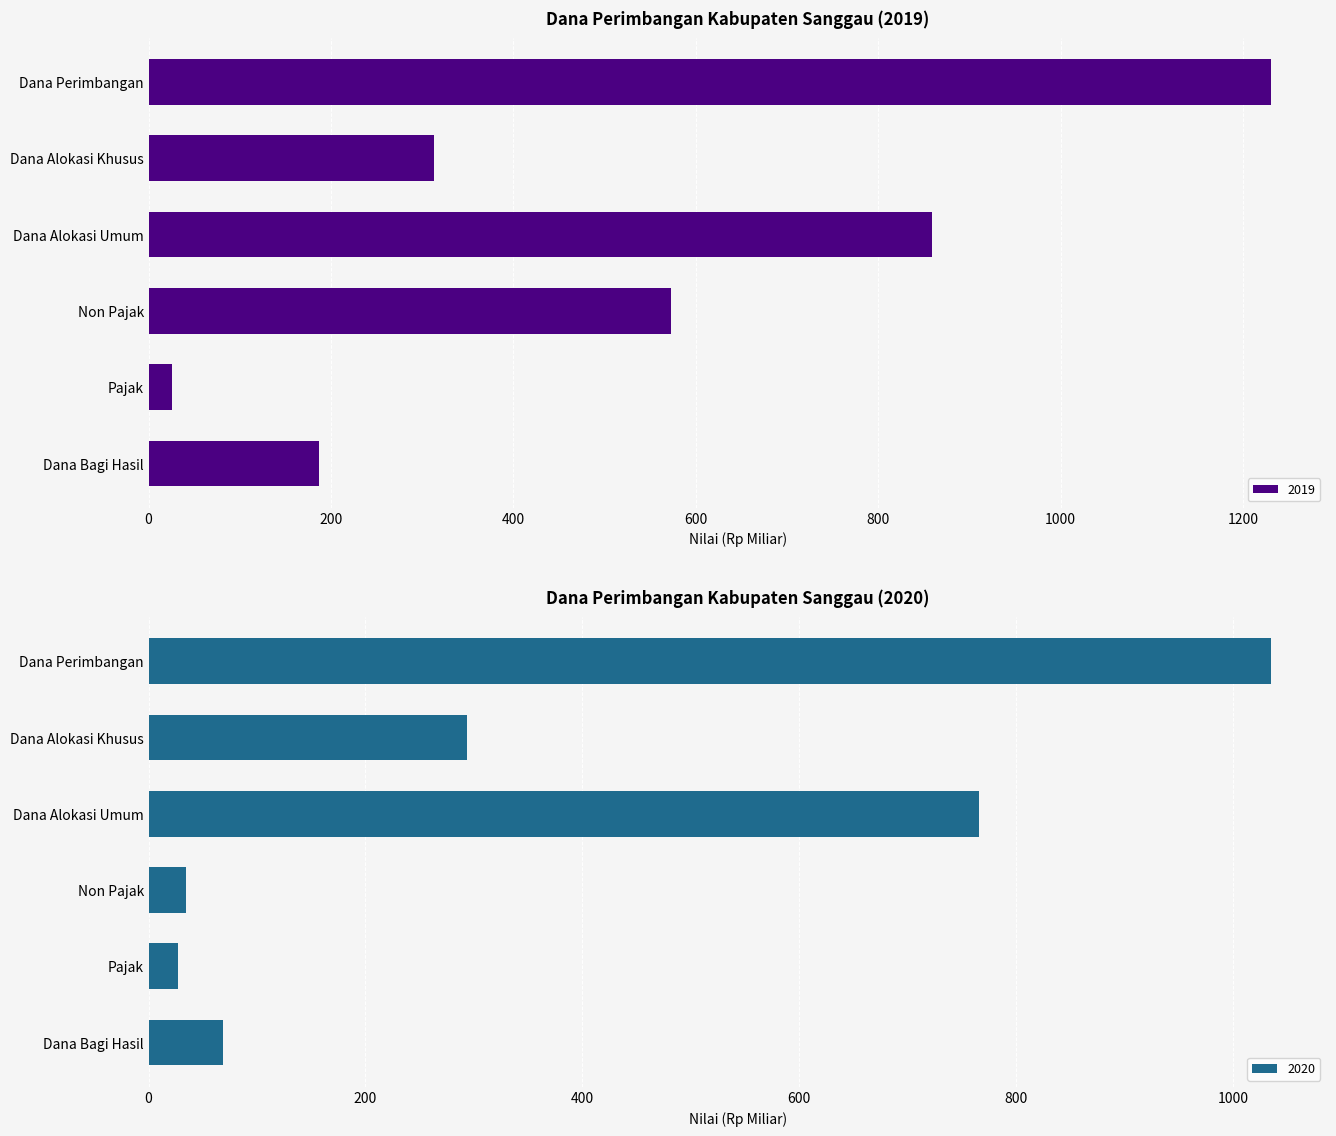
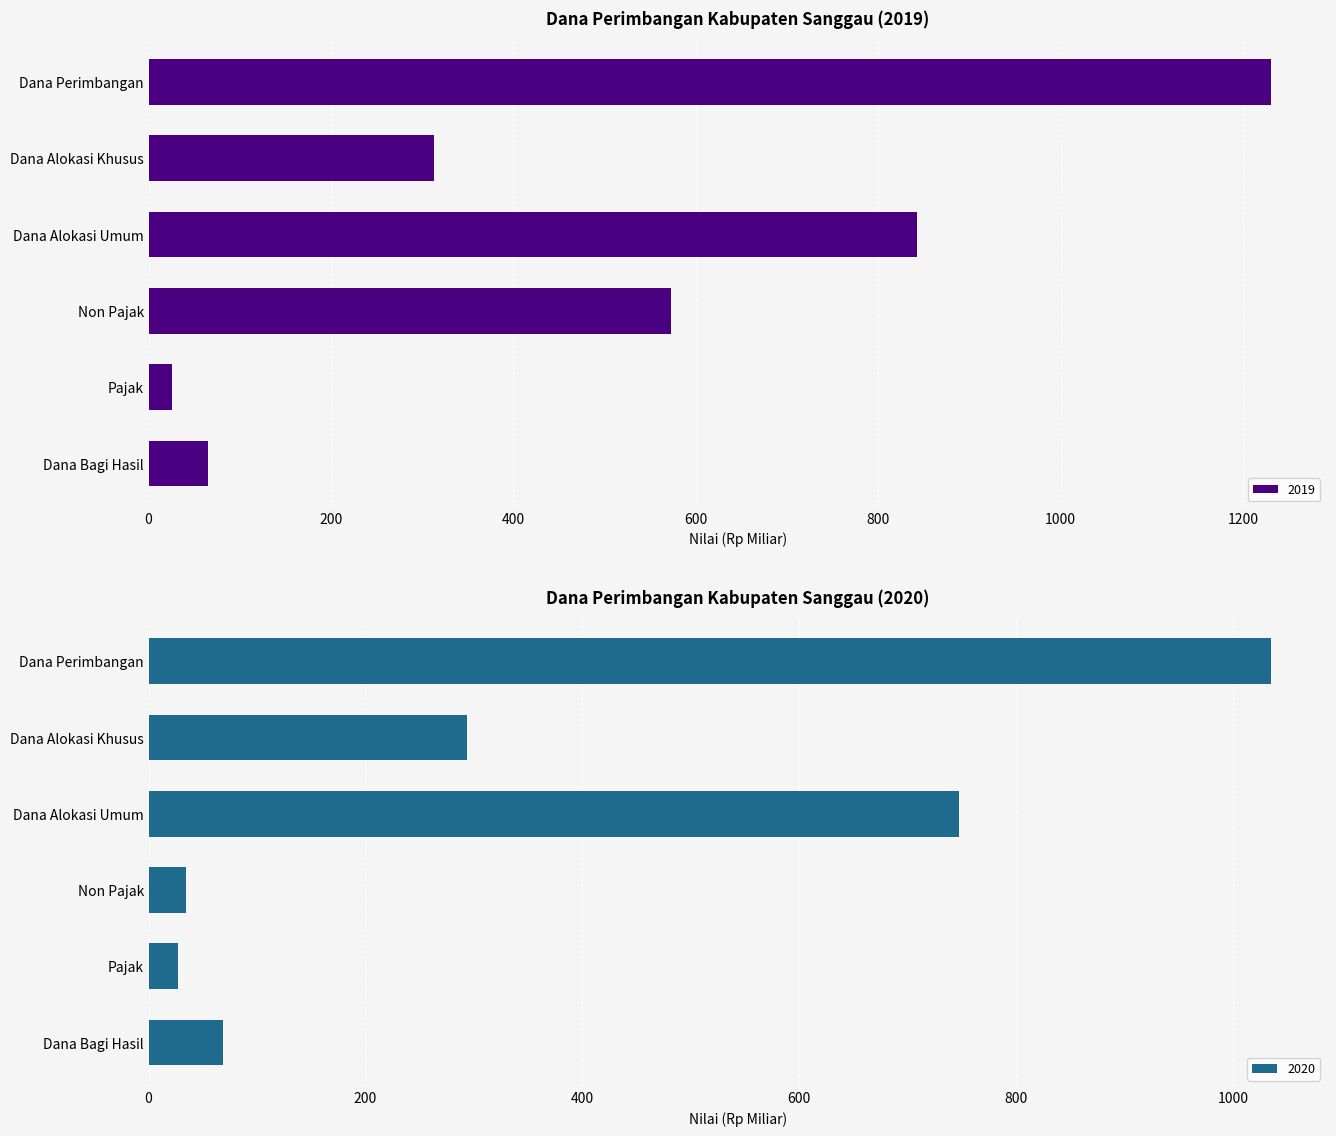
  {
    "Dana Perimbangan Kabupaten Sanggau (2019)": {
      "Dana Perimbangan": 1230,
      "Dana Alokasi Khusus": 310,
-     "Dana Alokasi Umum": 860,
+     "Dana Alokasi Umum": 840,
      "Non Pajak": 570,
      "Pajak": 30,
-     "Dana Bagi Hasil": 190
+     "Dana Bagi Hasil": 70
    },
    "Dana Perimbangan Kabupaten Sanggau (2020)": {
      "Dana Perimbangan": 1035,
      "Dana Alokasi Khusus": 293,
-     "Dana Alokasi Umum": 766,
+     "Dana Alokasi Umum": 747,
      "Non Pajak": 34,
      "Pajak": 27,
      "Dana Bagi Hasil": 69
    }
  }
